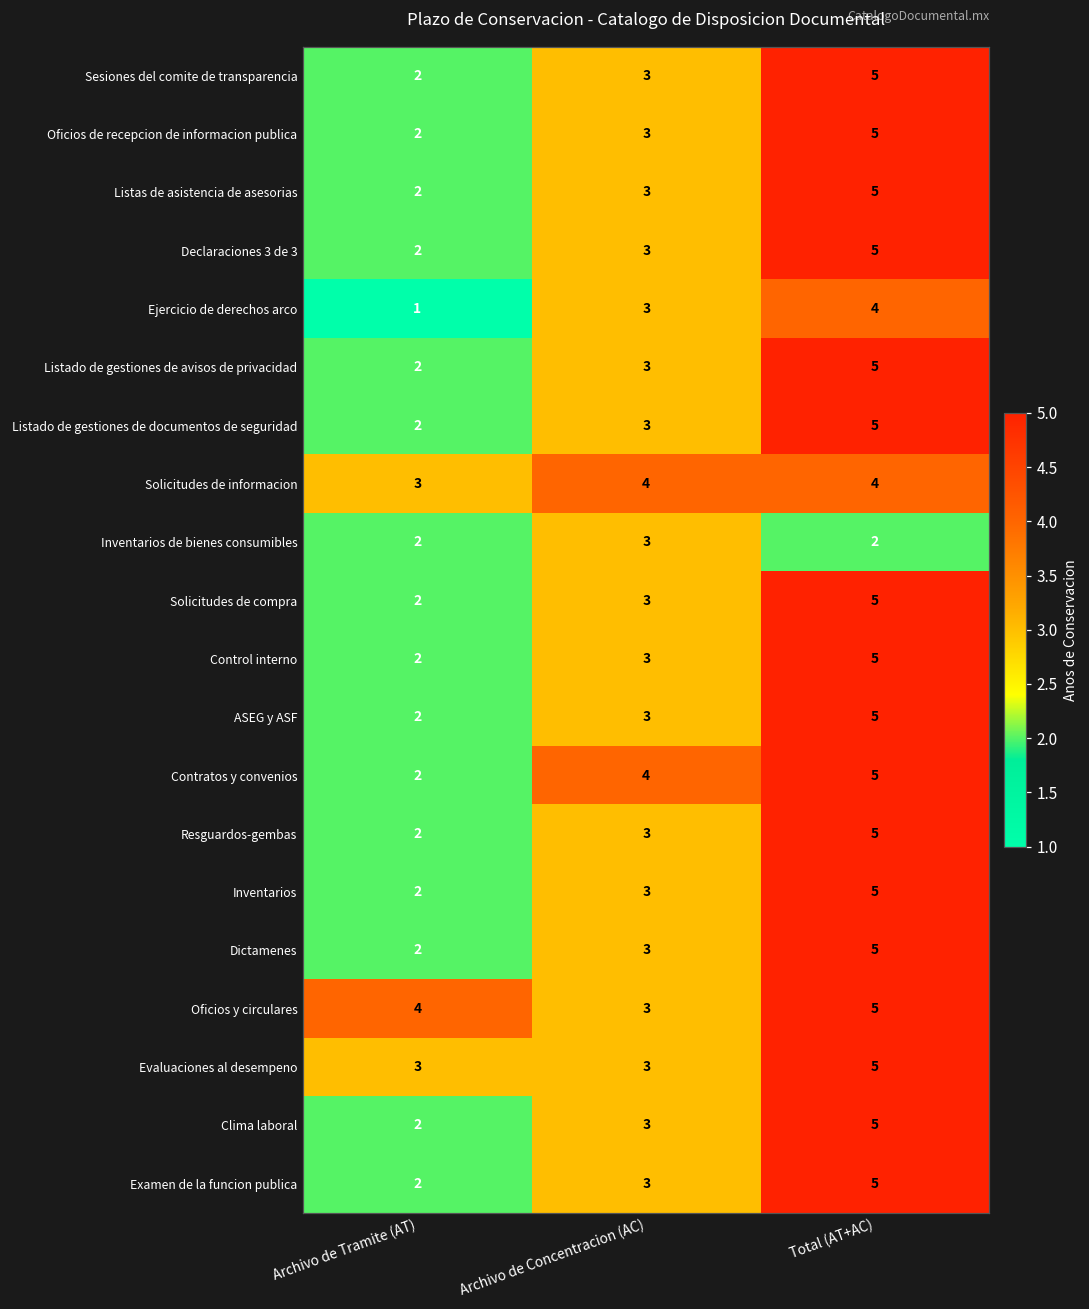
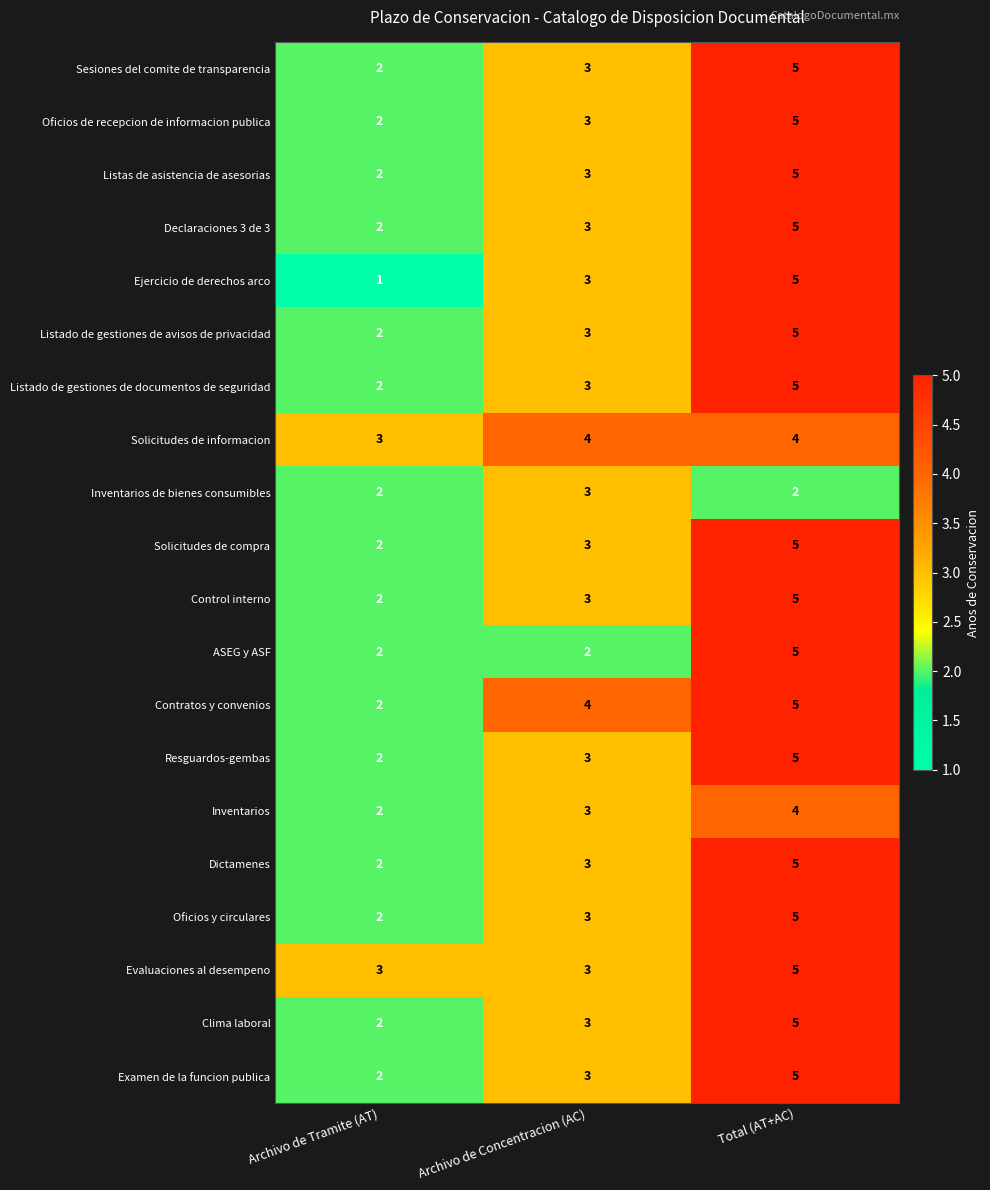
  {
    "Sesiones del comite de transparencia": {
      "Archivo de Tramite (AT)": 2,
      "Archivo de Concentracion (AC)": 3,
      "Total (AT+AC)": 5
    },
    "Oficios de recepcion de informacion publica": {
      "Archivo de Tramite (AT)": 2,
      "Archivo de Concentracion (AC)": 3,
      "Total (AT+AC)": 5
    },
    "Listas de asistencia de asesorias": {
      "Archivo de Tramite (AT)": 2,
      "Archivo de Concentracion (AC)": 3,
      "Total (AT+AC)": 5
    },
    "Declaraciones 3 de 3": {
      "Archivo de Tramite (AT)": 2,
      "Archivo de Concentracion (AC)": 3,
      "Total (AT+AC)": 5
    },
    "Ejercicio de derechos arco": {
      "Archivo de Tramite (AT)": 1,
      "Archivo de Concentracion (AC)": 3,
-     "Total (AT+AC)": 4
+     "Total (AT+AC)": 5
    },
    "Listado de gestiones de avisos de privacidad": {
      "Archivo de Tramite (AT)": 2,
      "Archivo de Concentracion (AC)": 3,
      "Total (AT+AC)": 5
    },
    "Listado de gestiones de documentos de seguridad": {
      "Archivo de Tramite (AT)": 2,
      "Archivo de Concentracion (AC)": 3,
      "Total (AT+AC)": 5
    },
    "Solicitudes de informacion": {
      "Archivo de Tramite (AT)": 3,
      "Archivo de Concentracion (AC)": 4,
      "Total (AT+AC)": 4
    },
    "Inventarios de bienes consumibles": {
      "Archivo de Tramite (AT)": 2,
      "Archivo de Concentracion (AC)": 3,
      "Total (AT+AC)": 2
    },
    "Solicitudes de compra": {
      "Archivo de Tramite (AT)": 2,
      "Archivo de Concentracion (AC)": 3,
      "Total (AT+AC)": 5
    },
    "Control interno": {
      "Archivo de Tramite (AT)": 2,
      "Archivo de Concentracion (AC)": 3,
      "Total (AT+AC)": 5
    },
    "ASEG y ASF": {
      "Archivo de Tramite (AT)": 2,
-     "Archivo de Concentracion (AC)": 3,
+     "Archivo de Concentracion (AC)": 2,
      "Total (AT+AC)": 5
    },
    "Contratos y convenios": {
      "Archivo de Tramite (AT)": 2,
      "Archivo de Concentracion (AC)": 4,
      "Total (AT+AC)": 5
    },
    "Resguardos-gembas": {
      "Archivo de Tramite (AT)": 2,
      "Archivo de Concentracion (AC)": 3,
      "Total (AT+AC)": 5
    },
    "Inventarios": {
      "Archivo de Tramite (AT)": 2,
      "Archivo de Concentracion (AC)": 3,
-     "Total (AT+AC)": 5
+     "Total (AT+AC)": 4
    },
    "Dictamenes": {
      "Archivo de Tramite (AT)": 2,
      "Archivo de Concentracion (AC)": 3,
      "Total (AT+AC)": 5
    },
    "Oficios y circulares": {
-     "Archivo de Tramite (AT)": 4,
+     "Archivo de Tramite (AT)": 2,
      "Archivo de Concentracion (AC)": 3,
      "Total (AT+AC)": 5
    },
    "Evaluaciones al desempeno": {
      "Archivo de Tramite (AT)": 3,
      "Archivo de Concentracion (AC)": 3,
      "Total (AT+AC)": 5
    },
    "Clima laboral": {
      "Archivo de Tramite (AT)": 2,
      "Archivo de Concentracion (AC)": 3,
      "Total (AT+AC)": 5
    },
    "Examen de la funcion publica": {
      "Archivo de Tramite (AT)": 2,
      "Archivo de Concentracion (AC)": 3,
      "Total (AT+AC)": 5
    }
  }
